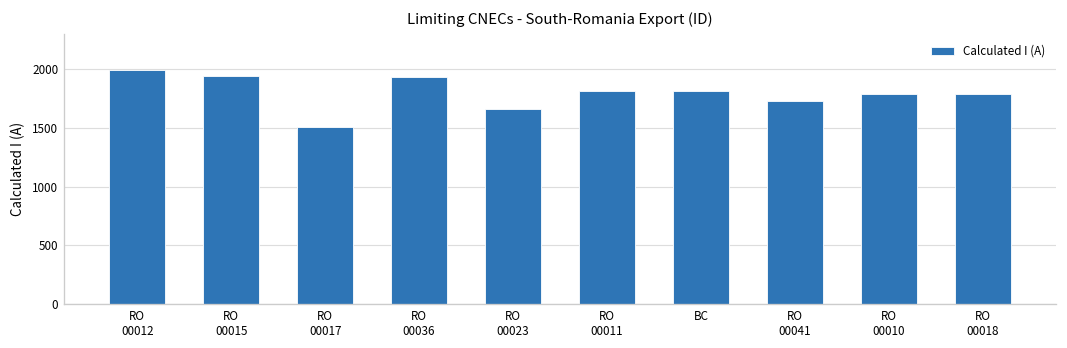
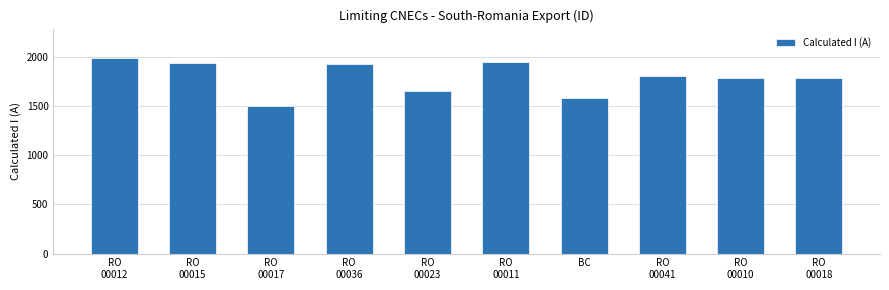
  {
    "RO 00012": 2000,
    "RO 00015": 1900,
    "RO 00017": 1500,
    "RO 00036": 1900,
    "RO 00023": 1700,
-   "RO 00011": 1800,
-   "BC": 1800,
-   "RO 00041": 1700,
+   "RO 00011": 2000,
+   "BC": 1600,
+   "RO 00041": 1800,
    "RO 00010": 1800,
    "RO 00018": 1800
  }
